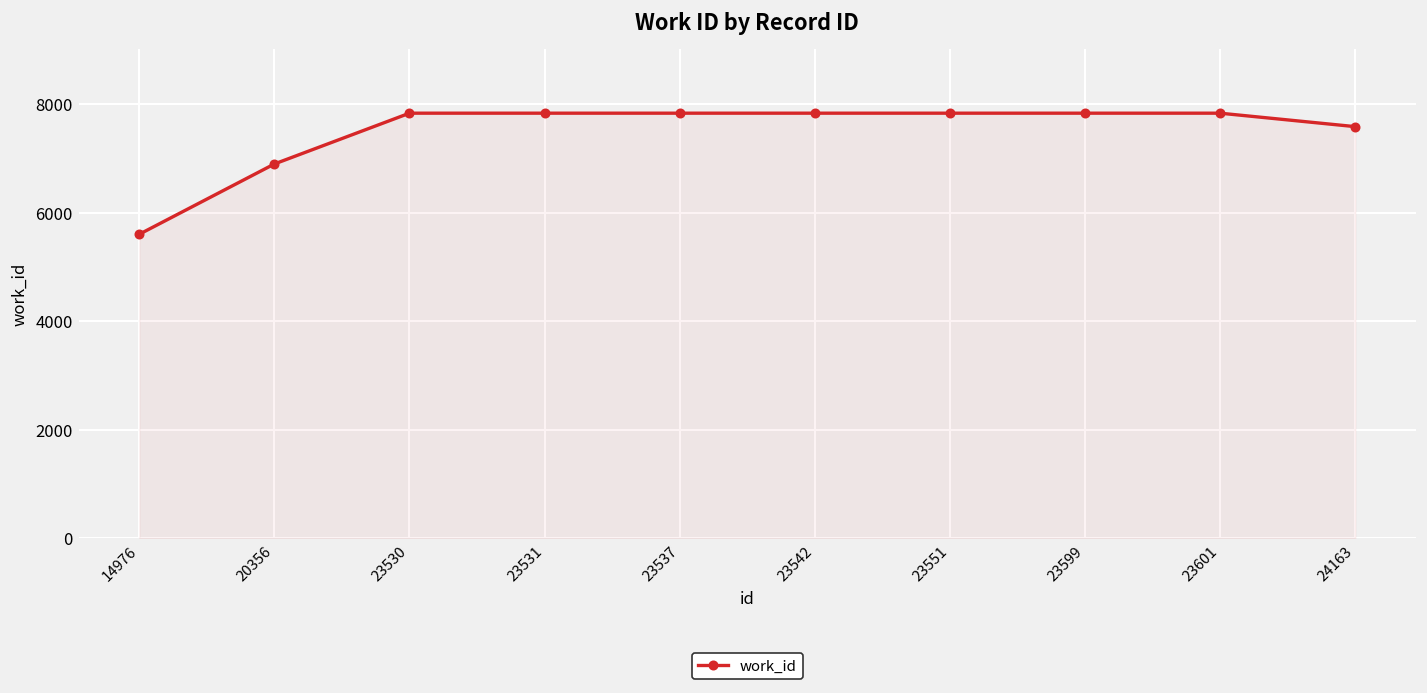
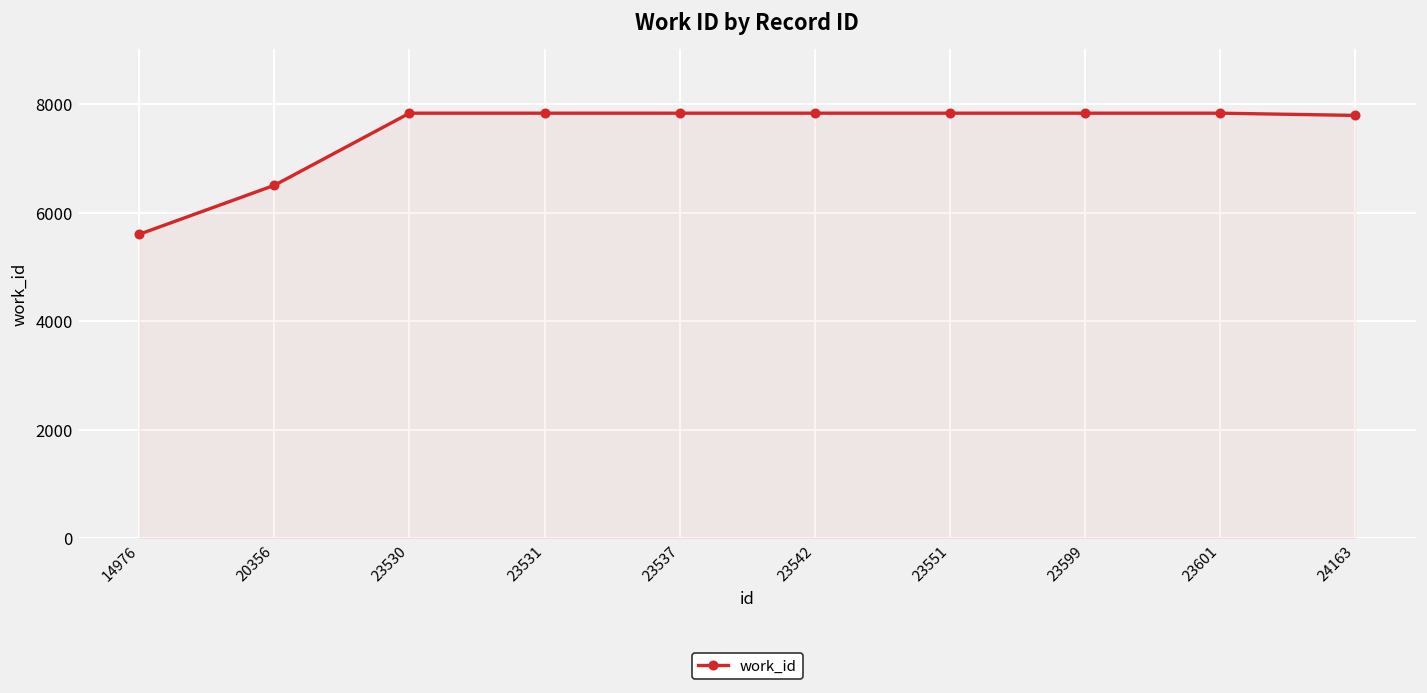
  {
    "14976": 5600,
-   "20356": 6900,
+   "20356": 6500,
    "23530": 7800,
    "23531": 7800,
    "23537": 7800,
    "23542": 7800,
    "23551": 7800,
    "23599": 7800,
    "23601": 7800,
-   "24163": 7600
+   "24163": 7800
  }
